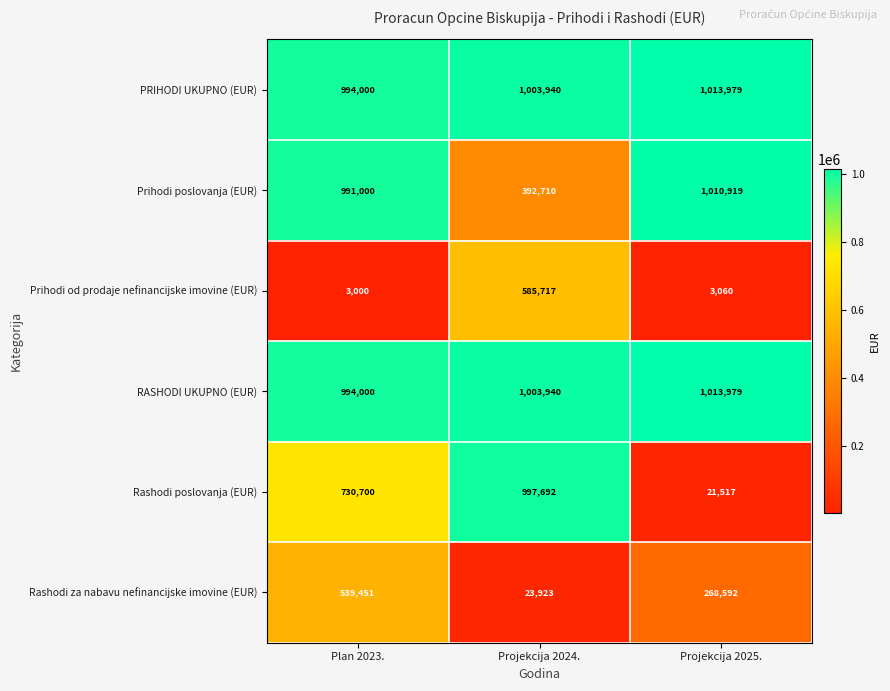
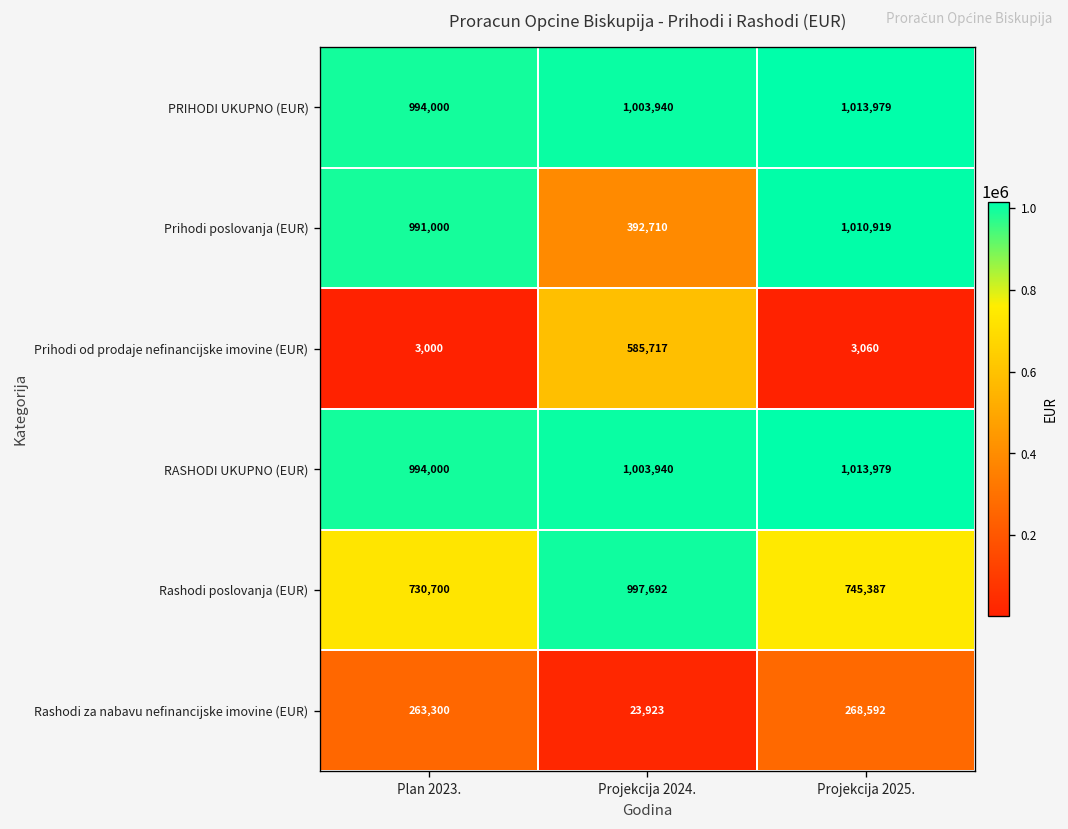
  {
    "PRIHODI UKUPNO (EUR)": {
      "Plan 2023.": "994,000",
      "Projekcija 2024.": "1,003,940",
      "Projekcija 2025.": "1,013,979"
    },
    "Prihodi poslovanja (EUR)": {
      "Plan 2023.": "991,000",
      "Projekcija 2024.": "392,710",
      "Projekcija 2025.": "1,010,919"
    },
    "Prihodi od prodaje nefinancijske imovine (EUR)": {
      "Plan 2023.": "3,000",
      "Projekcija 2024.": "585,717",
      "Projekcija 2025.": "3,060"
    },
    "RASHODI UKUPNO (EUR)": {
      "Plan 2023.": "994,000",
      "Projekcija 2024.": "1,003,940",
      "Projekcija 2025.": "1,013,979"
    },
    "Rashodi poslovanja (EUR)": {
      "Plan 2023.": "730,700",
      "Projekcija 2024.": "997,692",
-     "Projekcija 2025.": "21,517"
+     "Projekcija 2025.": "745,387"
    },
    "Rashodi za nabavu nefinancijske imovine (EUR)": {
-     "Plan 2023.": "539,451",
+     "Plan 2023.": "263,300",
      "Projekcija 2024.": "23,923",
      "Projekcija 2025.": "268,592"
    }
  }
